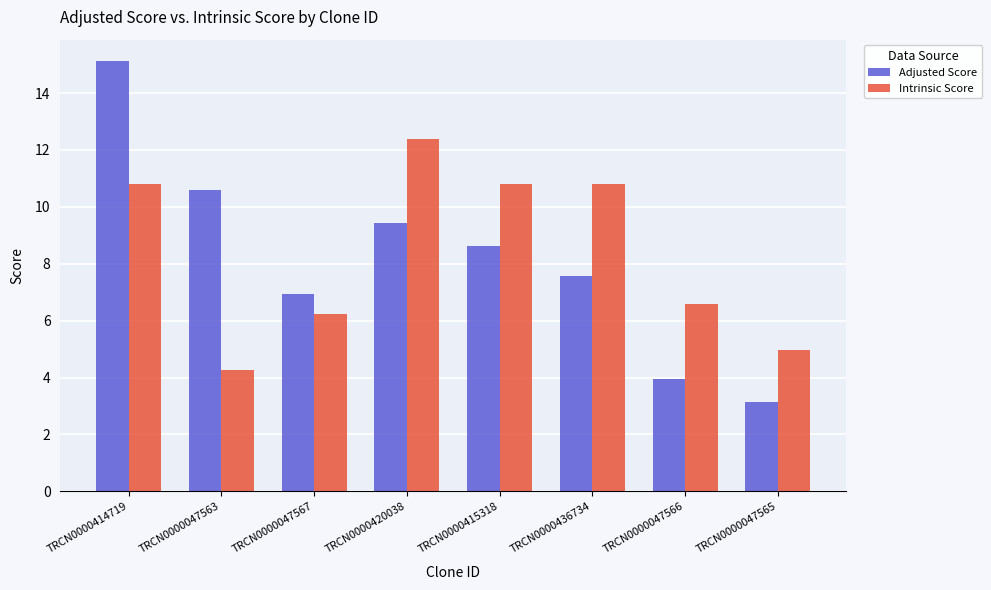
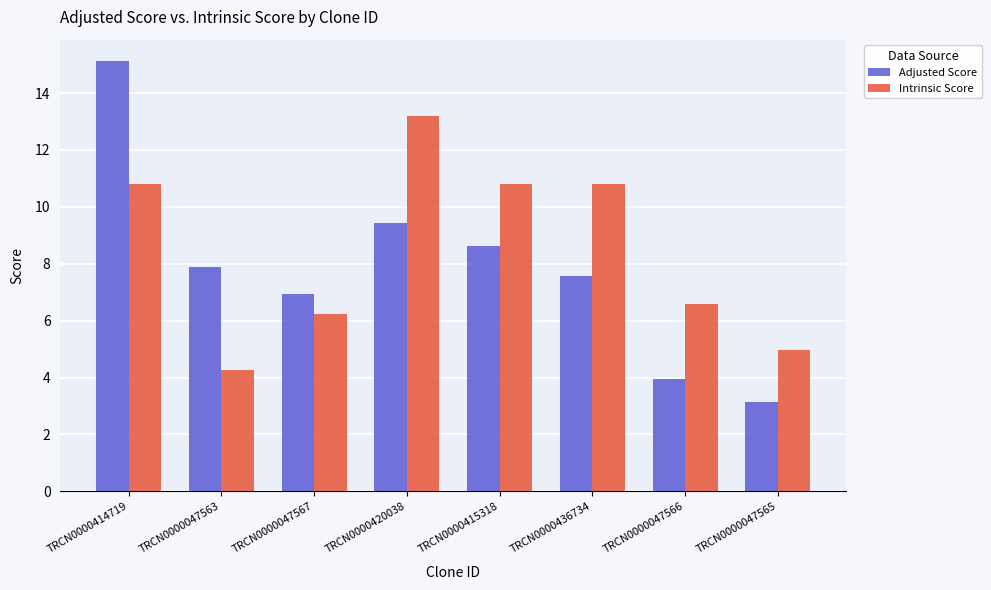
  {
    "Adjusted Score": {
      "TRCN0000414719": 15.1,
-     "TRCN0000047563": 10.6,
+     "TRCN0000047563": 7.9,
      "TRCN0000047567": 6.9,
      "TRCN0000420038": 9.4,
      "TRCN0000415318": 8.6,
      "TRCN0000436734": 7.6,
      "TRCN0000047566": 3.9,
      "TRCN0000047565": 3.1
    },
    "Intrinsic Score": {
      "TRCN0000414719": 10.8,
      "TRCN0000047563": 4.3,
      "TRCN0000047567": 6.2,
-     "TRCN0000420038": 12.4,
+     "TRCN0000420038": 13.2,
      "TRCN0000415318": 10.8,
      "TRCN0000436734": 10.8,
      "TRCN0000047566": 6.6,
      "TRCN0000047565": 5.0
    }
  }
